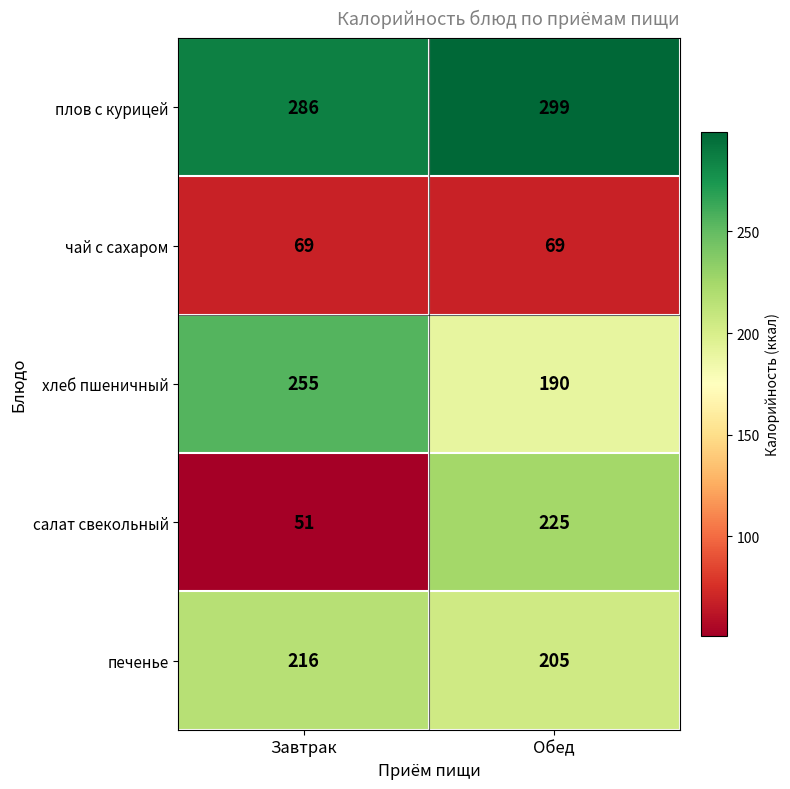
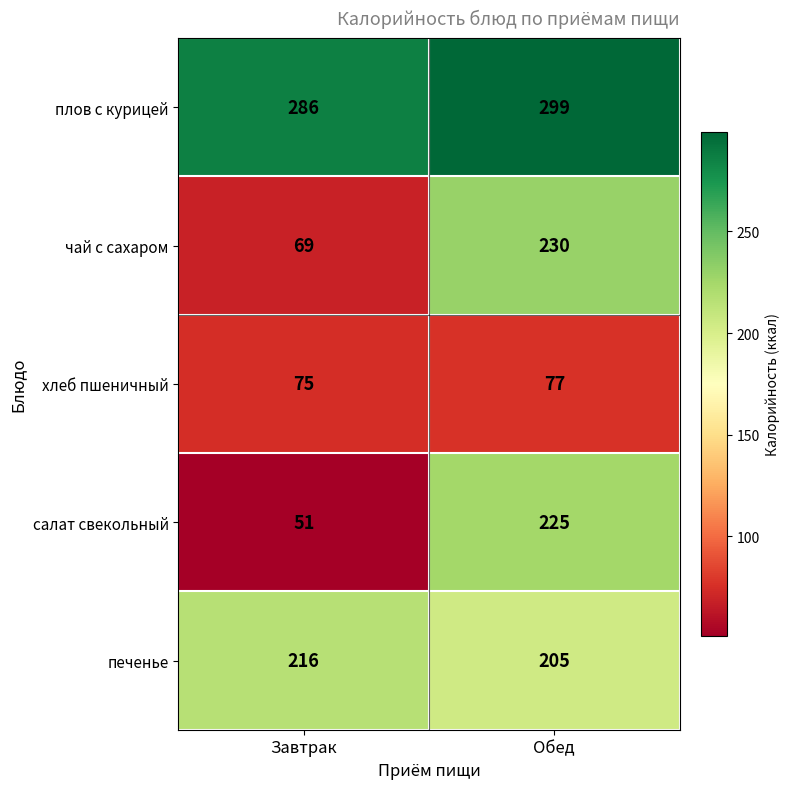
  {
    "плов с курицей": {
      "Завтрак": 286,
      "Обед": 299
    },
    "чай с сахаром": {
      "Завтрак": 69,
-     "Обед": 69
+     "Обед": 230
    },
    "хлеб пшеничный": {
-     "Завтрак": 255,
-     "Обед": 190
+     "Завтрак": 75,
+     "Обед": 77
    },
    "салат свекольный": {
      "Завтрак": 51,
      "Обед": 225
    },
    "печенье": {
      "Завтрак": 216,
      "Обед": 205
    }
  }
